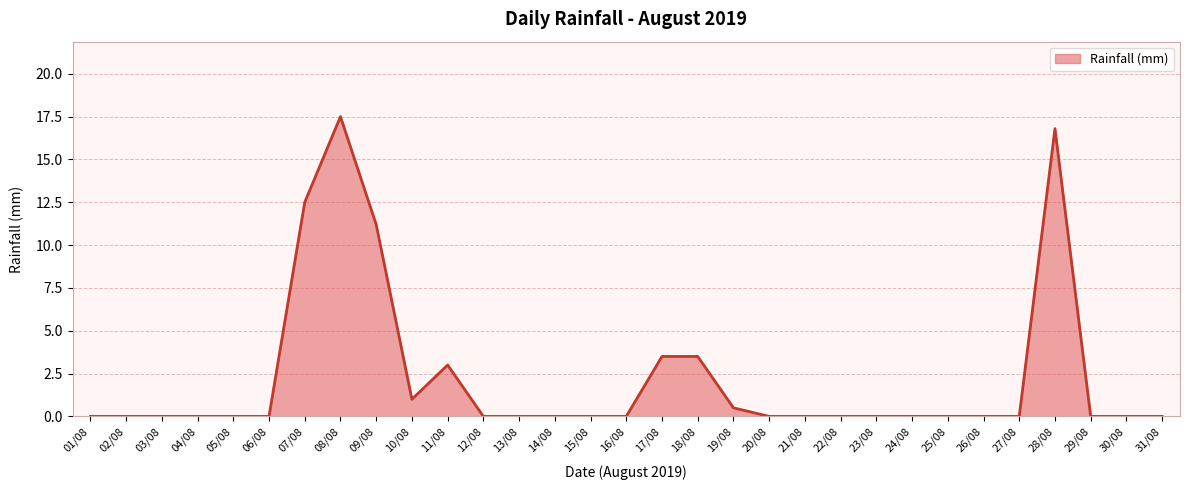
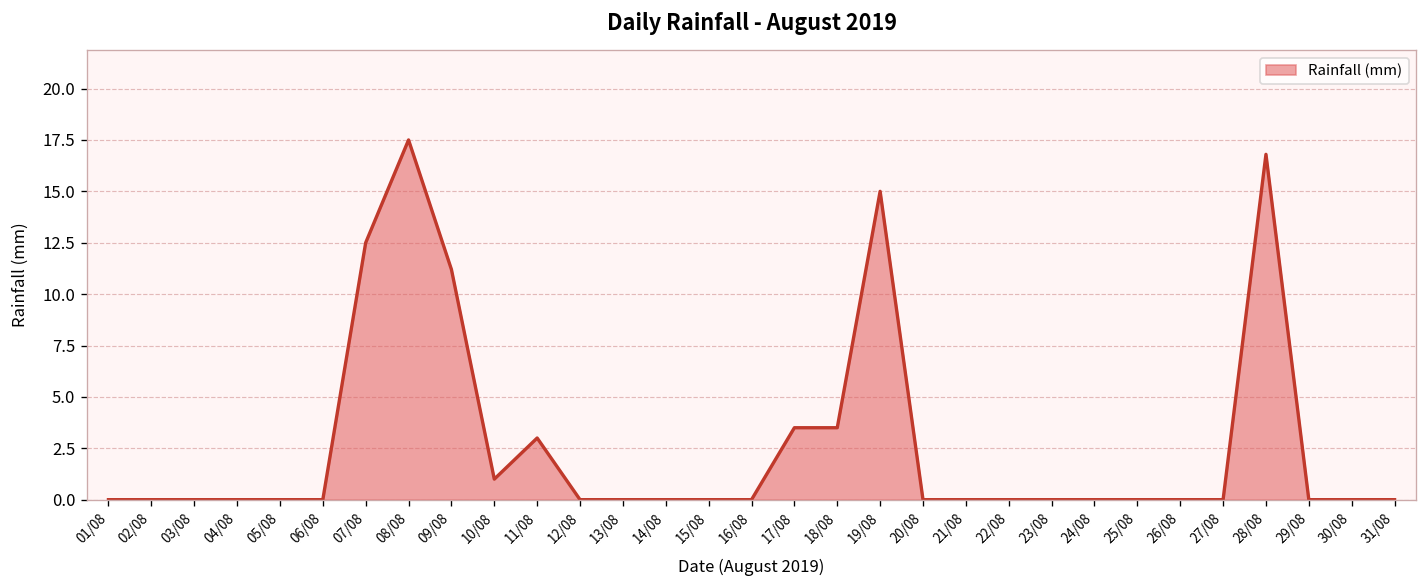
  {
    "01/08": 0.0,
    "02/08": 0.0,
    "03/08": 0.0,
    "04/08": 0.0,
    "05/08": 0.0,
    "06/08": 0.0,
    "07/08": 12.5,
    "08/08": 17.5,
    "09/08": 11.2,
    "10/08": 1.0,
    "11/08": 3.0,
    "12/08": 0.0,
    "13/08": 0.0,
    "14/08": 0.0,
    "15/08": 0.0,
    "16/08": 0.0,
    "17/08": 3.5,
    "18/08": 3.5,
-   "19/08": 0.5,
+   "19/08": 15.0,
    "20/08": 0.0,
    "21/08": 0.0,
    "22/08": 0.0,
    "23/08": 0.0,
    "24/08": 0.0,
    "25/08": 0.0,
    "26/08": 0.0,
    "27/08": 0.0,
    "28/08": 16.8,
    "29/08": 0.0,
    "30/08": 0.0,
    "31/08": 0.0
  }
